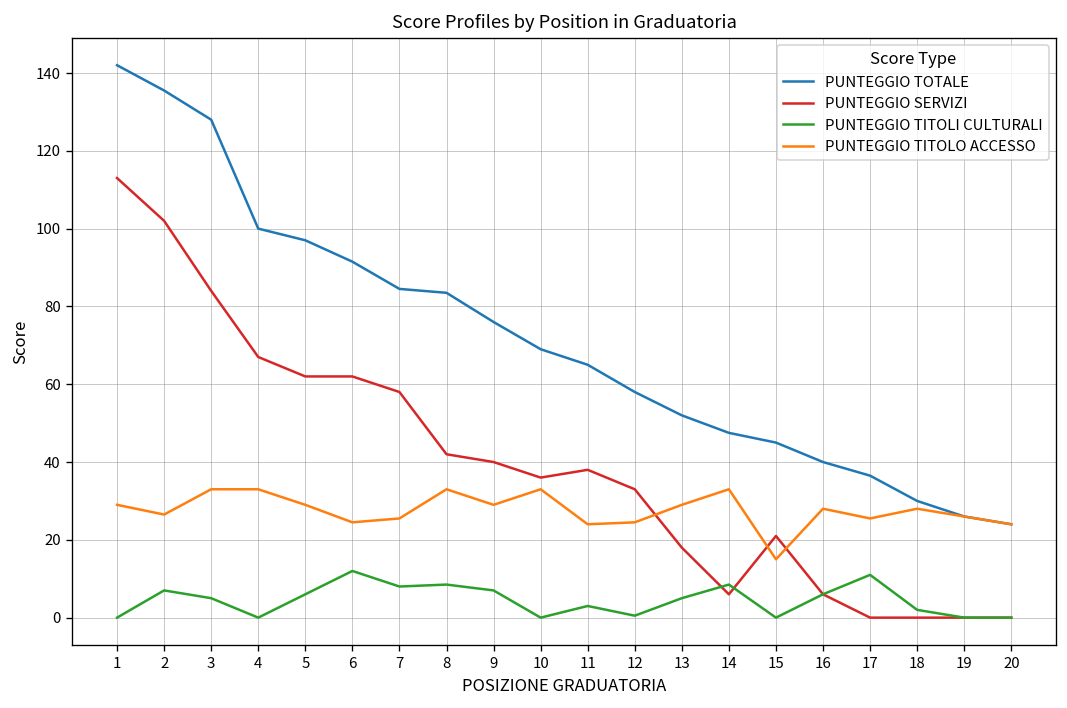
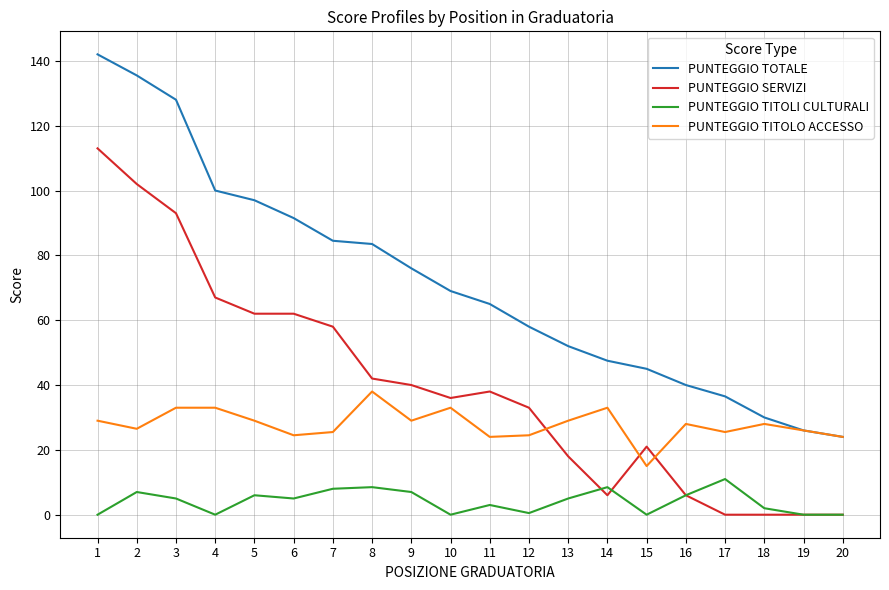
  {
    "PUNTEGGIO TOTALE": {
      "1": 142,
      "2": 136,
      "3": 128,
      "4": 100,
      "5": 97,
      "6": 92,
      "7": 85,
      "8": 84,
      "9": 76,
      "10": 69,
      "11": 65,
      "12": 58,
      "13": 52,
      "14": 48,
      "15": 45,
      "16": 40,
      "17": 37,
      "18": 30
    },
    "PUNTEGGIO SERVIZI": {
      "1": 113,
      "2": 102,
-     "3": 84,
+     "3": 93,
      "4": 67,
      "5": 62,
      "6": 62,
      "7": 58,
      "8": 42,
      "9": 40,
      "10": 36,
      "11": 38,
      "12": 33,
      "13": 18,
      "14": 6,
      "15": 21,
      "17": 0,
      "18": 0
    },
    "PUNTEGGIO TITOLI CULTURALI": {
      "1": 0,
      "2": 7,
      "3": 5,
      "4": 0,
      "5": 6,
-     "6": 12,
+     "6": 5,
      "7": 8,
      "8": 9,
      "9": 7,
      "10": 0,
      "11": 3,
      "12": 1,
      "13": 5,
      "14": 9,
      "15": 0,
      "17": 11,
      "18": 2
    },
    "PUNTEGGIO TITOLO ACCESSO": {
      "1": 29,
      "2": 27,
      "3": 33,
      "4": 33,
      "5": 29,
      "6": 25,
      "7": 26,
-     "8": 33,
+     "8": 38,
      "9": 29,
      "10": 33,
      "11": 24,
      "12": 25,
      "13": 29,
      "14": 33,
      "15": 15,
      "16": 28,
      "17": 26,
      "18": 28
    }
  }
